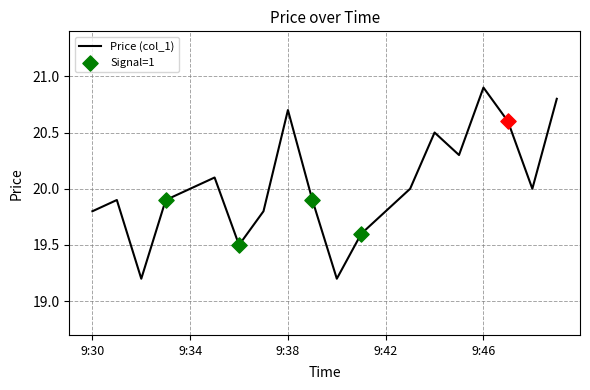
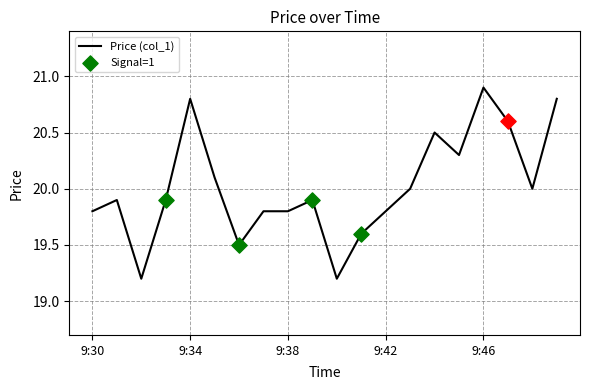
  {
    "Price (col_1)": {
      "9:30": 19.8,
-     "9:34": 20.0,
-     "9:38": 20.7,
+     "9:34": 20.8,
+     "9:38": 19.8,
      "9:42": 19.8,
      "9:46": 20.9
    }
  }
